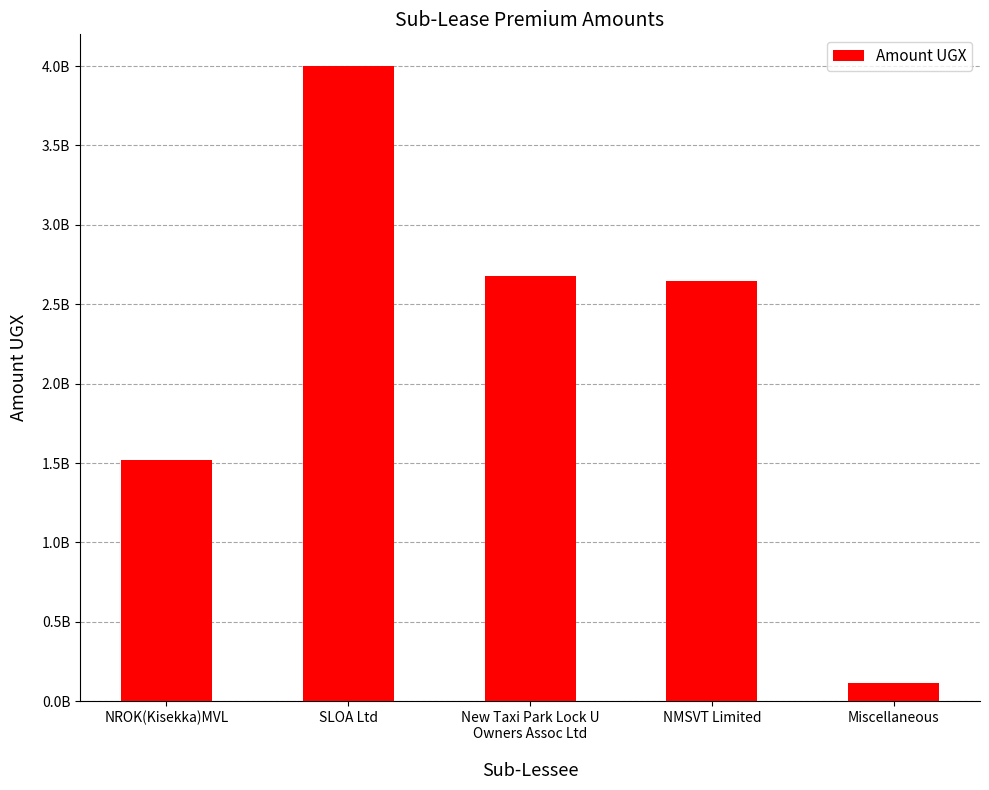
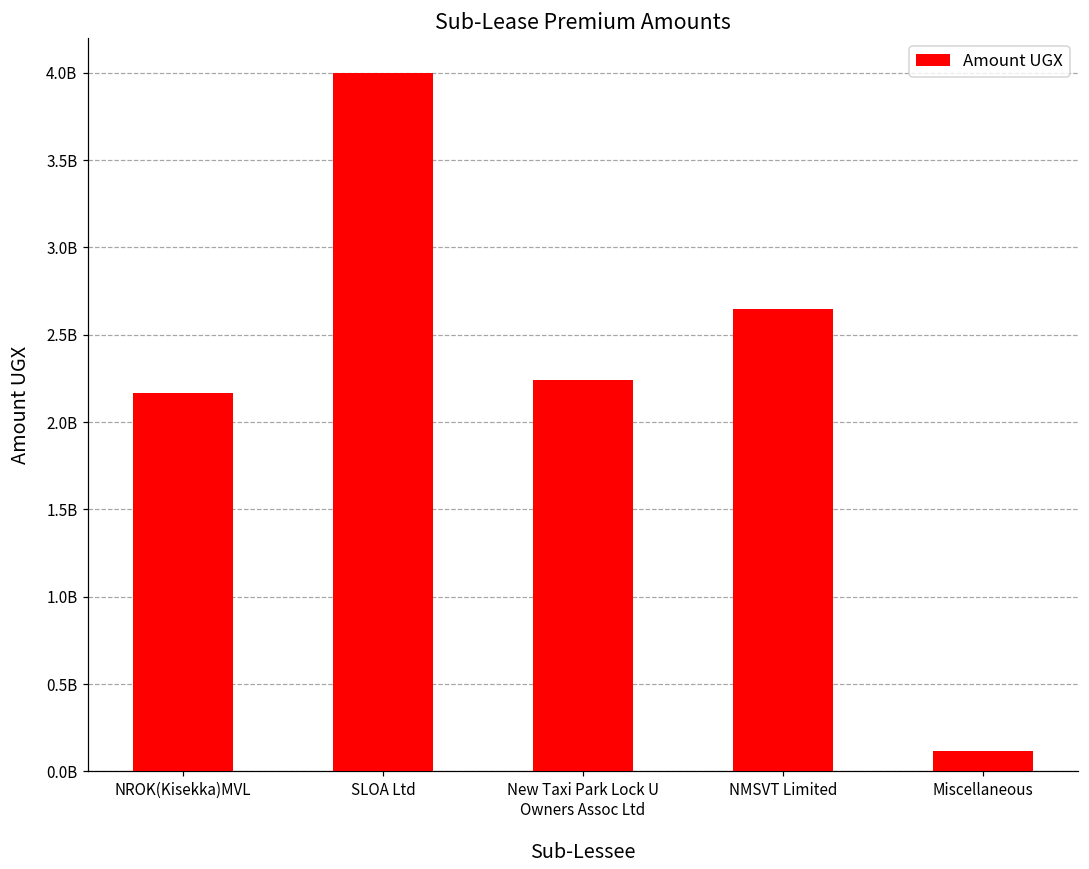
  {
-   "NROK(Kisekka)MVL": 1520000000,
+   "NROK(Kisekka)MVL": 2160000000,
    "SLOA Ltd": 4000000000,
-   "New Taxi Park Lock U Owners Assoc Ltd": 2680000000,
+   "New Taxi Park Lock U Owners Assoc Ltd": 2240000000,
    "NMSVT Limited": 2650000000,
    "Miscellaneous": 120000000
  }
